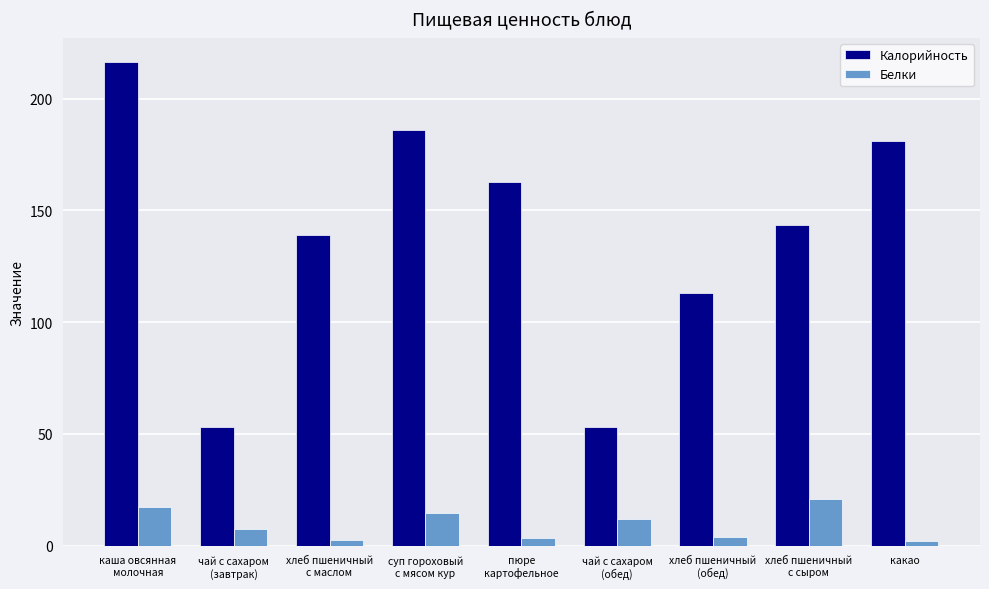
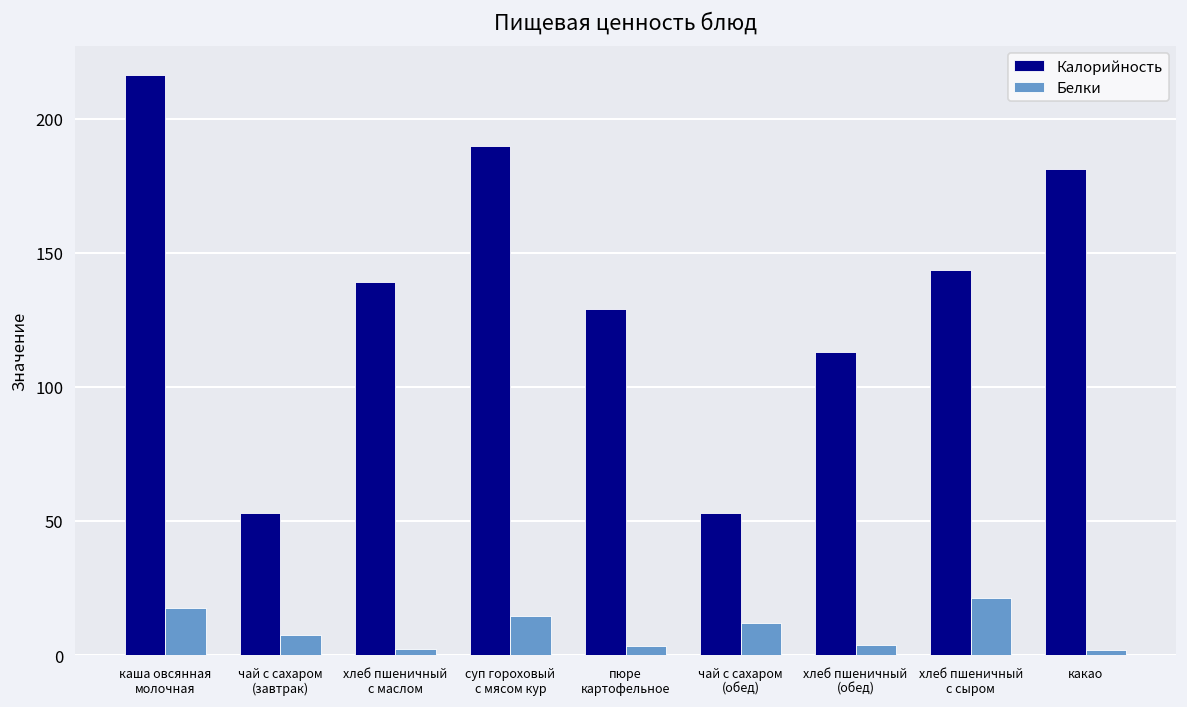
  {
    "Калорийность": {
      "каша овсянная молочная": 216,
      "чай с сахаром (завтрак)": 53,
      "хлеб пшеничный с маслом": 139,
-     "суп гороховый с мясом кур": 186,
-     "пюре картофельное": 163,
+     "суп гороховый с мясом кур": 190,
+     "пюре картофельное": 129,
      "чай с сахаром (обед)": 53,
      "хлеб пшеничный (обед)": 113,
      "хлеб пшеничный с сыром": 144,
      "какао": 181
    },
    "Белки": {
      "каша овсянная молочная": 17,
      "чай с сахаром (завтрак)": 8,
      "хлеб пшеничный с маслом": 2,
      "суп гороховый с мясом кур": 15,
      "пюре картофельное": 3,
      "чай с сахаром (обед)": 12,
      "хлеб пшеничный (обед)": 4,
      "хлеб пшеничный с сыром": 21,
      "какао": 2
    }
  }
